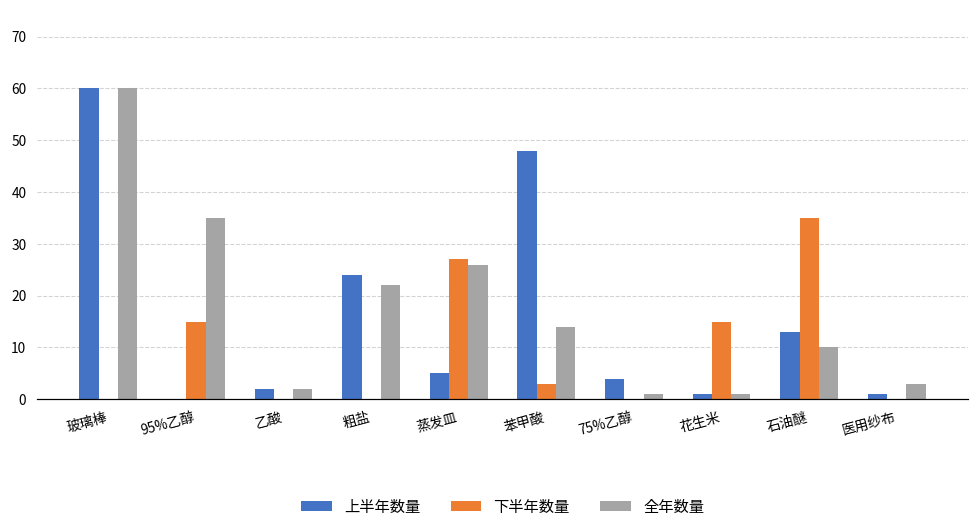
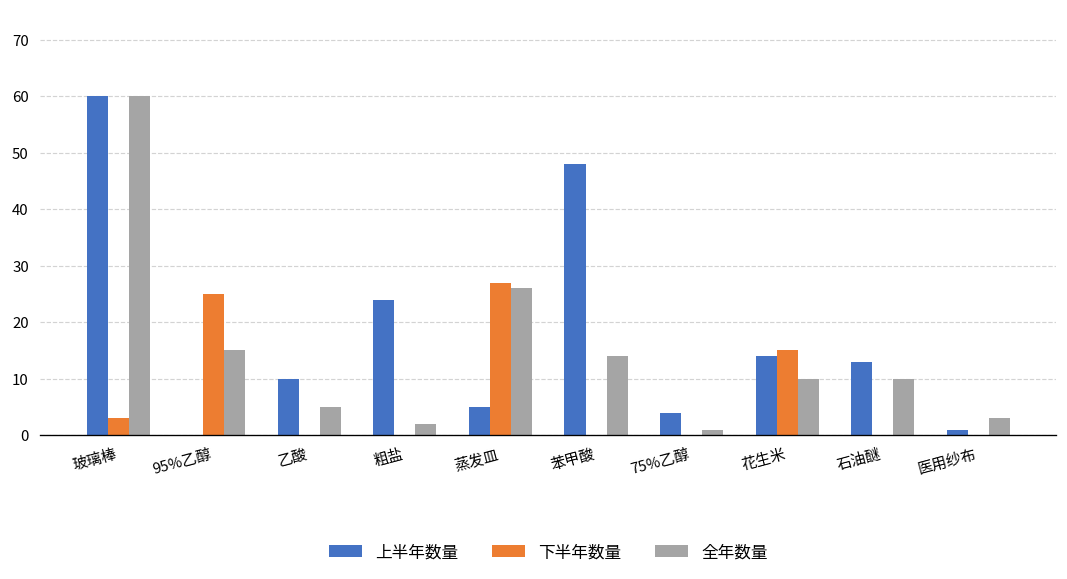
  {
    "上半年数量": {
      "玻璃棒": 60,
      "95%乙醇": 0,
-     "乙酸": 2,
+     "乙酸": 10,
      "粗盐": 24,
      "蒸发皿": 5,
      "苯甲酸": 48,
      "75%乙醇": 4,
-     "花生米": 1,
+     "花生米": 14,
      "石油醚": 13,
      "医用纱布": 1
    },
    "下半年数量": {
-     "玻璃棒": 0,
-     "95%乙醇": 15,
+     "玻璃棒": 3,
+     "95%乙醇": 25,
      "乙酸": 0,
      "粗盐": 0,
      "蒸发皿": 27,
-     "苯甲酸": 3,
+     "苯甲酸": 0,
      "75%乙醇": 0,
      "花生米": 15,
-     "石油醚": 35,
+     "石油醚": 0,
      "医用纱布": 0
    },
    "全年数量": {
      "玻璃棒": 60,
-     "95%乙醇": 35,
-     "乙酸": 2,
-     "粗盐": 22,
+     "95%乙醇": 15,
+     "乙酸": 5,
+     "粗盐": 2,
      "蒸发皿": 26,
      "苯甲酸": 14,
      "75%乙醇": 1,
-     "花生米": 1,
+     "花生米": 10,
      "石油醚": 10,
      "医用纱布": 3
    }
  }
